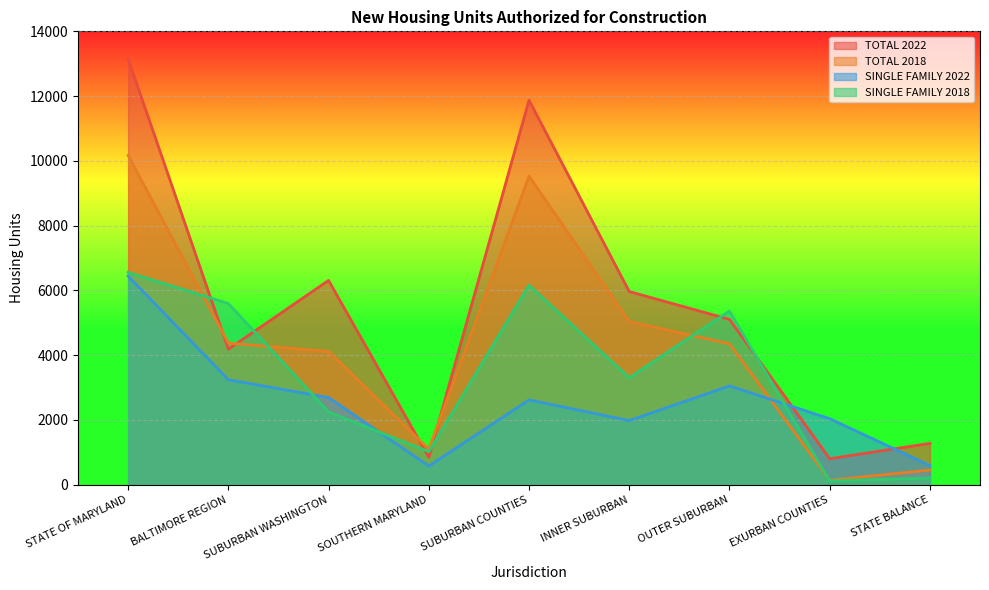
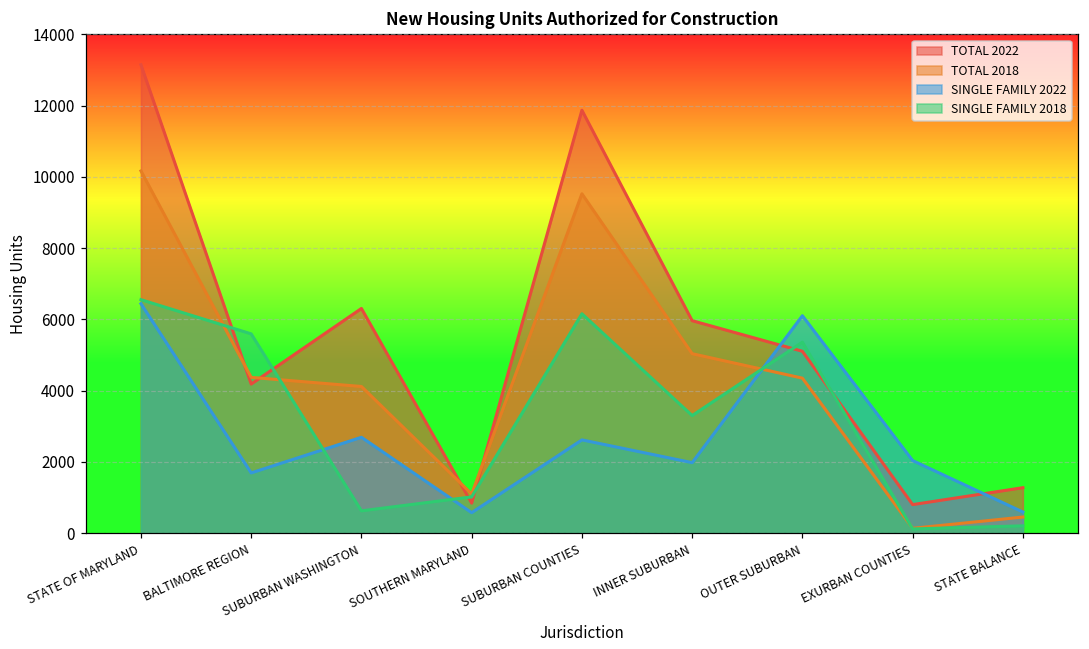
  {
    "SINGLE FAMILY 2022": {
      "STATE OF MARYLAND": 6400,
-     "BALTIMORE REGION": 3200,
+     "BALTIMORE REGION": 1700,
      "SUBURBAN WASHINGTON": 2700,
      "SOUTHERN MARYLAND": 600,
      "SUBURBAN COUNTIES": 2600,
      "INNER SUBURBAN": 2000,
-     "OUTER SUBURBAN": 3100,
+     "OUTER SUBURBAN": 6100,
      "EXURBAN COUNTIES": 2000,
      "STATE BALANCE": 600
    },
    "SINGLE FAMILY 2018": {
      "STATE OF MARYLAND": 6600,
      "BALTIMORE REGION": 5600,
-     "SUBURBAN WASHINGTON": 2200,
+     "SUBURBAN WASHINGTON": 600,
      "SOUTHERN MARYLAND": 1000,
      "SUBURBAN COUNTIES": 6200,
      "INNER SUBURBAN": 3300,
      "OUTER SUBURBAN": 5400,
      "STATE BALANCE": 200
    }
  }
